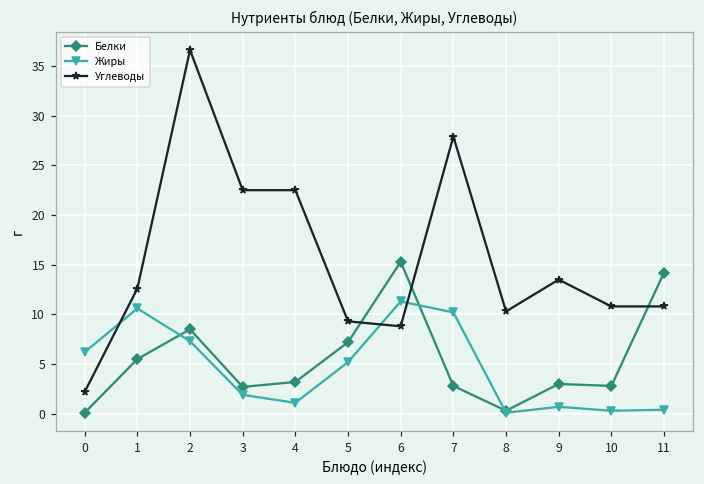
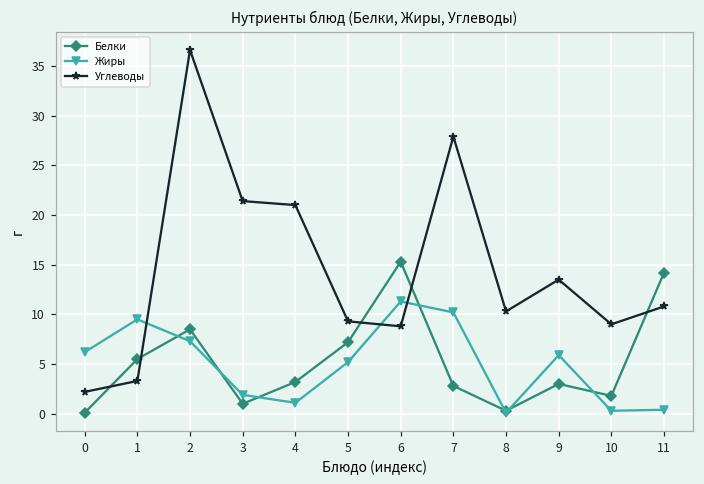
  {
    "Белки": {
      "0": 0,
      "1": 6,
      "2": 9,
-     "3": 3,
+     "3": 1,
      "4": 3,
      "5": 7,
      "6": 15,
      "7": 3,
      "9": 3,
-     "10": 3,
+     "10": 2,
      "11": 14
    },
    "Жиры": {
      "0": 6,
-     "1": 11,
+     "1": 10,
      "2": 7,
      "3": 2,
      "4": 1,
      "5": 5,
      "6": 11,
      "7": 10,
-     "9": 1,
+     "9": 6,
      "10": 0,
      "11": 0
    },
    "Углеводы": {
      "0": 2,
-     "1": 13,
+     "1": 3,
      "2": 37,
-     "3": 23,
-     "4": 23,
+     "3": 21,
+     "4": 21,
      "5": 9,
      "6": 9,
      "7": 28,
      "8": 10,
      "9": 14,
-     "10": 11,
+     "10": 9,
      "11": 11
    }
  }
